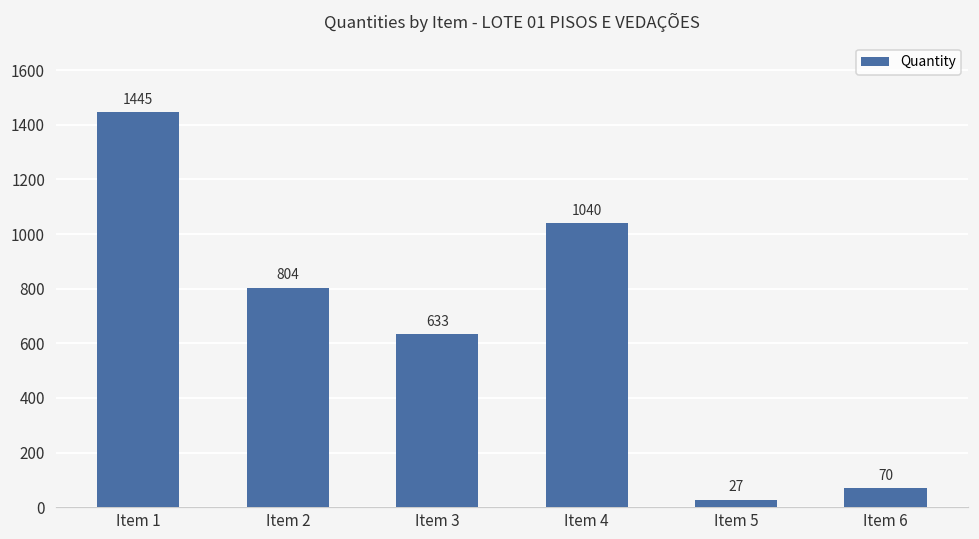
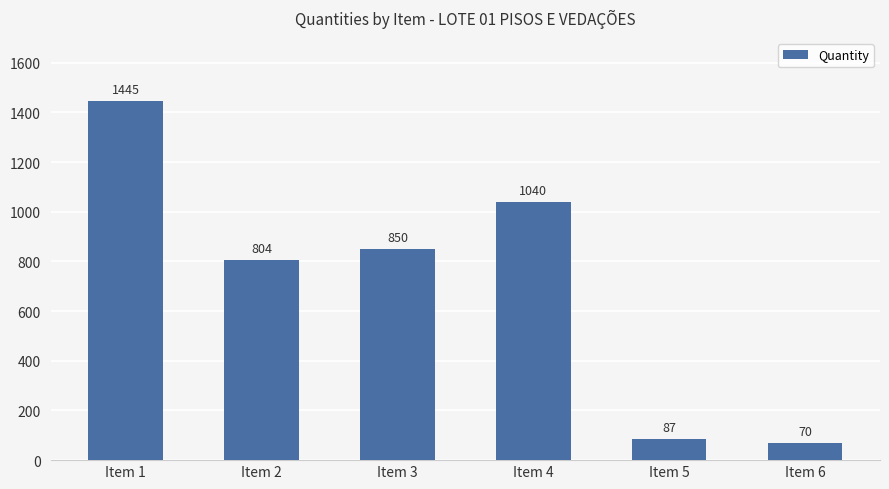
  {
    "Item 1": 1445,
    "Item 2": 804,
-   "Item 3": 633,
+   "Item 3": 850,
    "Item 4": 1040,
-   "Item 5": 27,
+   "Item 5": 87,
    "Item 6": 70
  }
